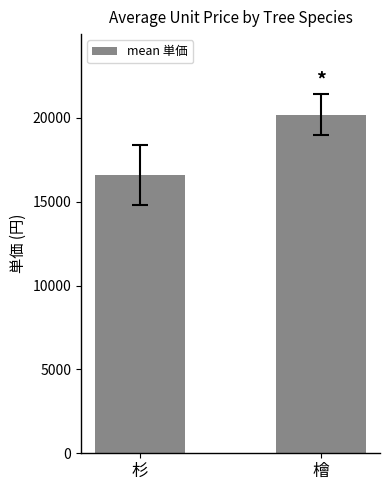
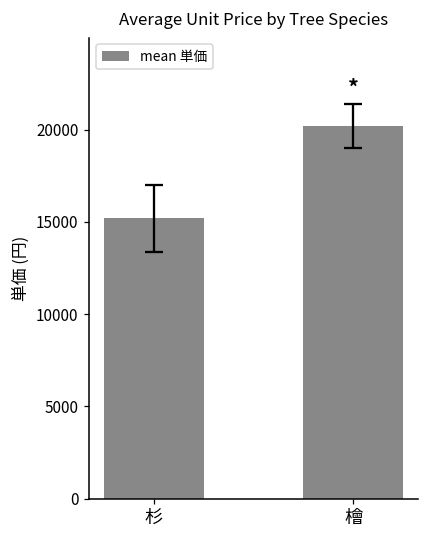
  {
    "mean 単価": {
-     "杉": 16600,
+     "杉": 15200,
      "檜": 20200
    }
  }
